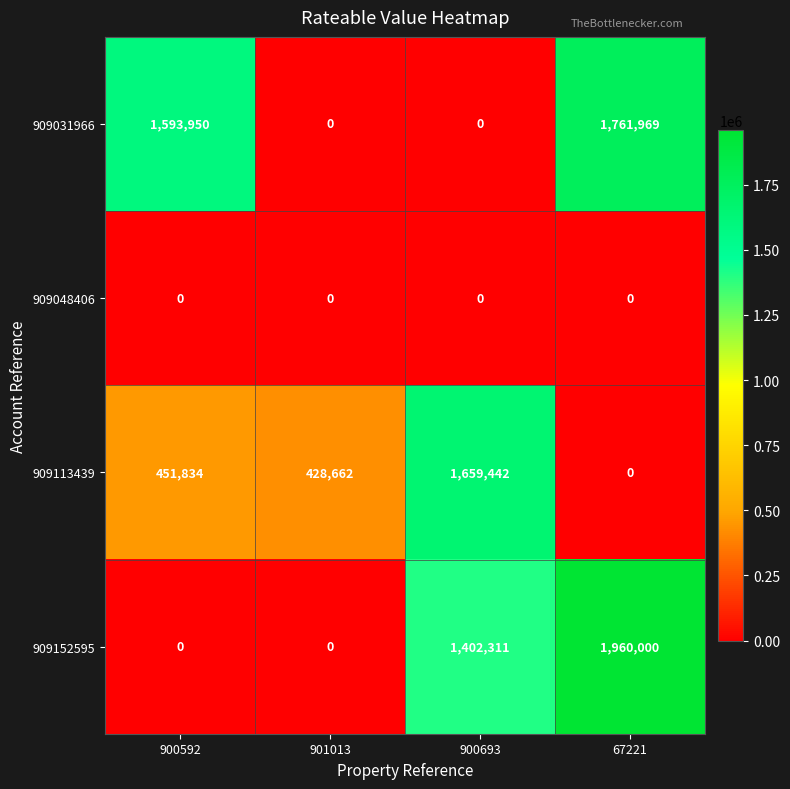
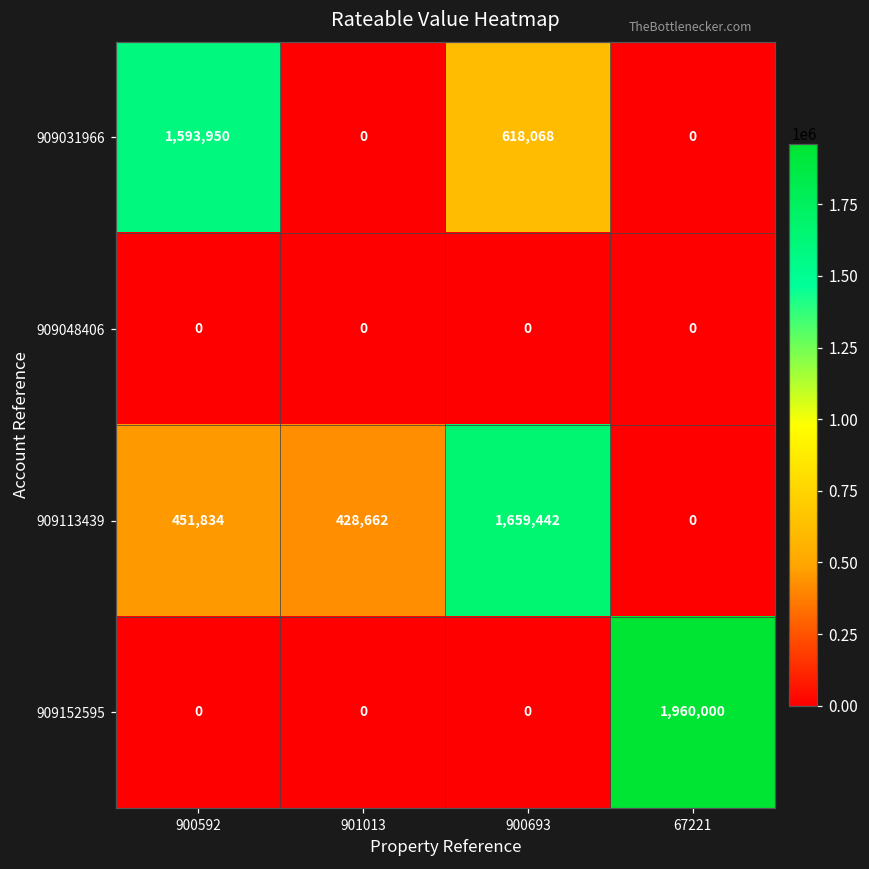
  {
    "909031966": {
      "900592": "1,593,950",
      "901013": "0",
-     "900693": "0",
-     "67221": "1,761,969"
+     "900693": "618,068",
+     "67221": "0"
    },
    "909048406": {
      "900592": "0",
      "901013": "0",
      "900693": "0",
      "67221": "0"
    },
    "909113439": {
      "900592": "451,834",
      "901013": "428,662",
      "900693": "1,659,442",
      "67221": "0"
    },
    "909152595": {
      "900592": "0",
      "901013": "0",
-     "900693": "1,402,311",
+     "900693": "0",
      "67221": "1,960,000"
    }
  }
